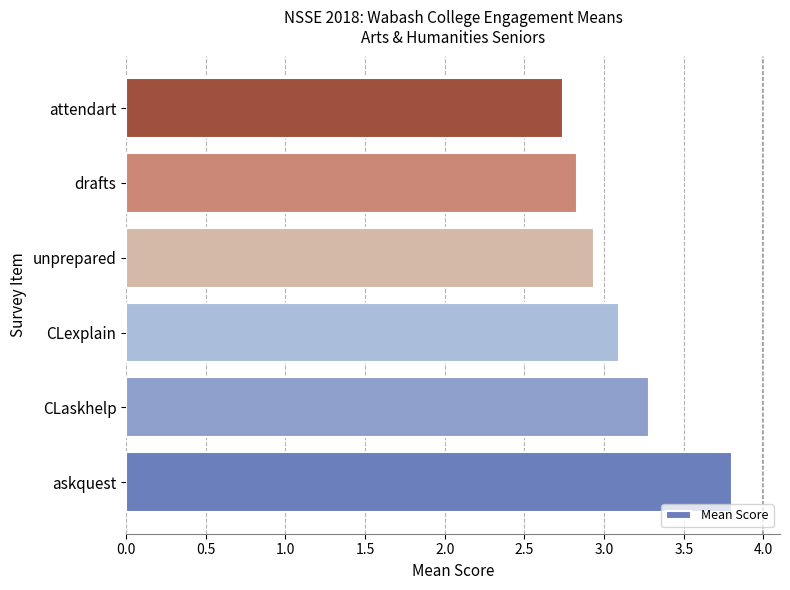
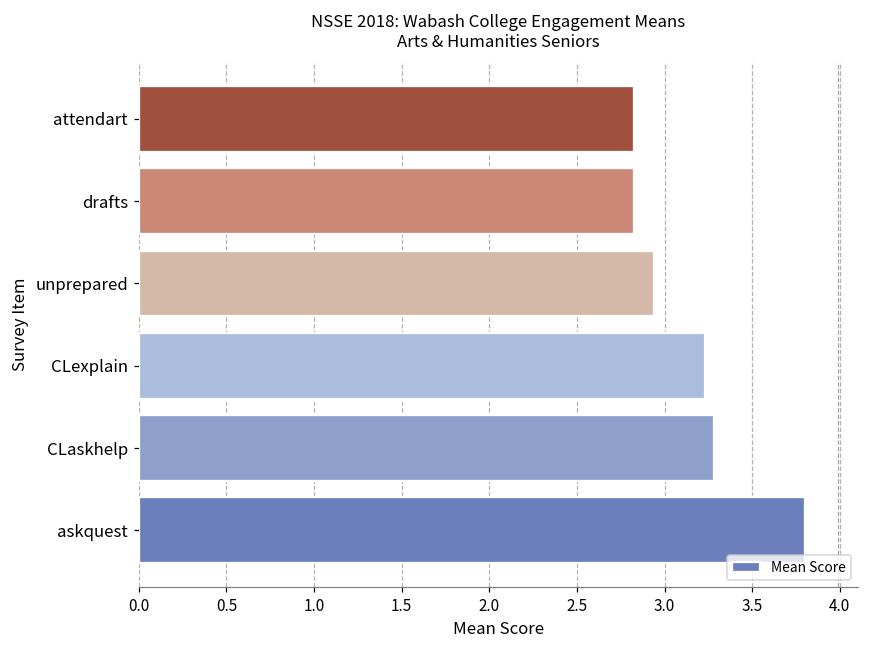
  {
-   "attendart": 2.74,
+   "attendart": 2.83,
    "drafts": 2.83,
    "unprepared": 2.94,
-   "CLexplain": 3.09,
+   "CLexplain": 3.23,
    "CLaskhelp": 3.28,
    "askquest": 3.80
  }
